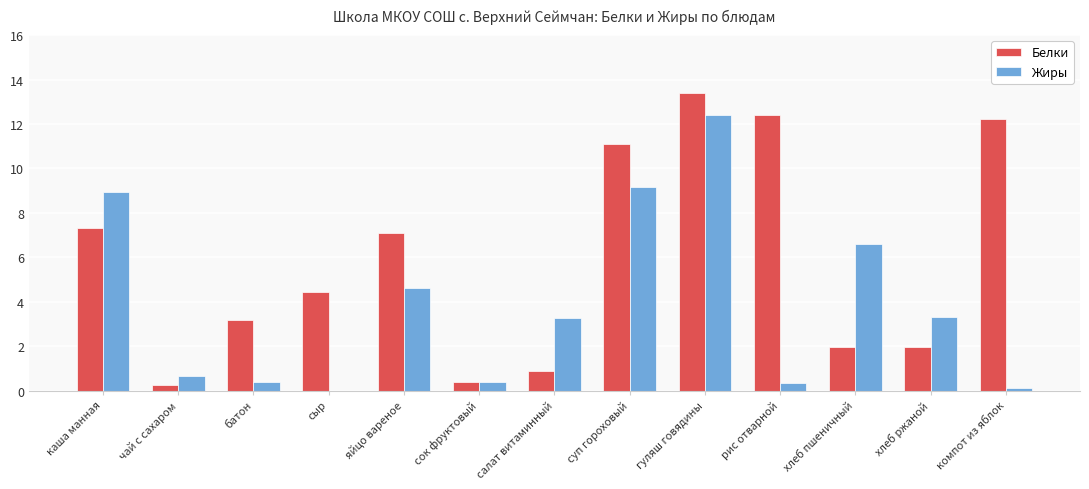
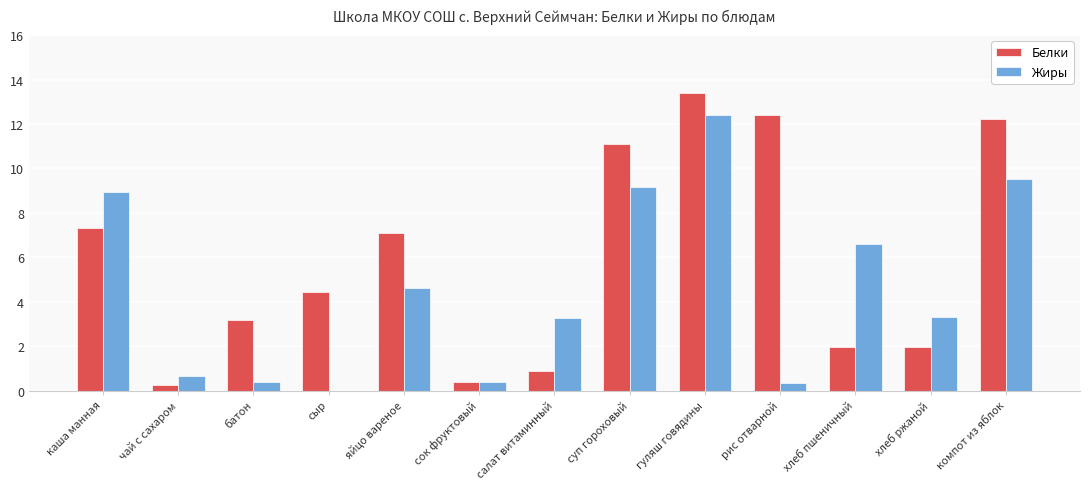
  {
    "Белки": {
      "каша манная": 7.3,
      "чай с сахаром": 0.3,
      "батон": 3.2,
      "сыр": 4.4,
      "яйцо вареное": 7.1,
      "сок фруктовый": 0.4,
      "салат витаминный": 0.9,
      "суп гороховый": 11.1,
      "гуляш говядины": 13.4,
      "рис отварной": 12.4,
      "хлеб пшеничный": 2.0,
      "хлеб ржаной": 2.0,
      "компот из яблок": 12.2
    },
    "Жиры": {
      "каша манная": 9.0,
      "чай с сахаром": 0.6,
      "батон": 0.4,
      "сыр": 0.0,
      "яйцо вареное": 4.6,
      "сок фруктовый": 0.4,
      "салат витаминный": 3.3,
      "суп гороховый": 9.2,
      "гуляш говядины": 12.4,
      "рис отварной": 0.3,
      "хлеб пшеничный": 6.6,
      "хлеб ржаной": 3.3,
-     "компот из яблок": 0.1
+     "компот из яблок": 9.5
    }
  }
